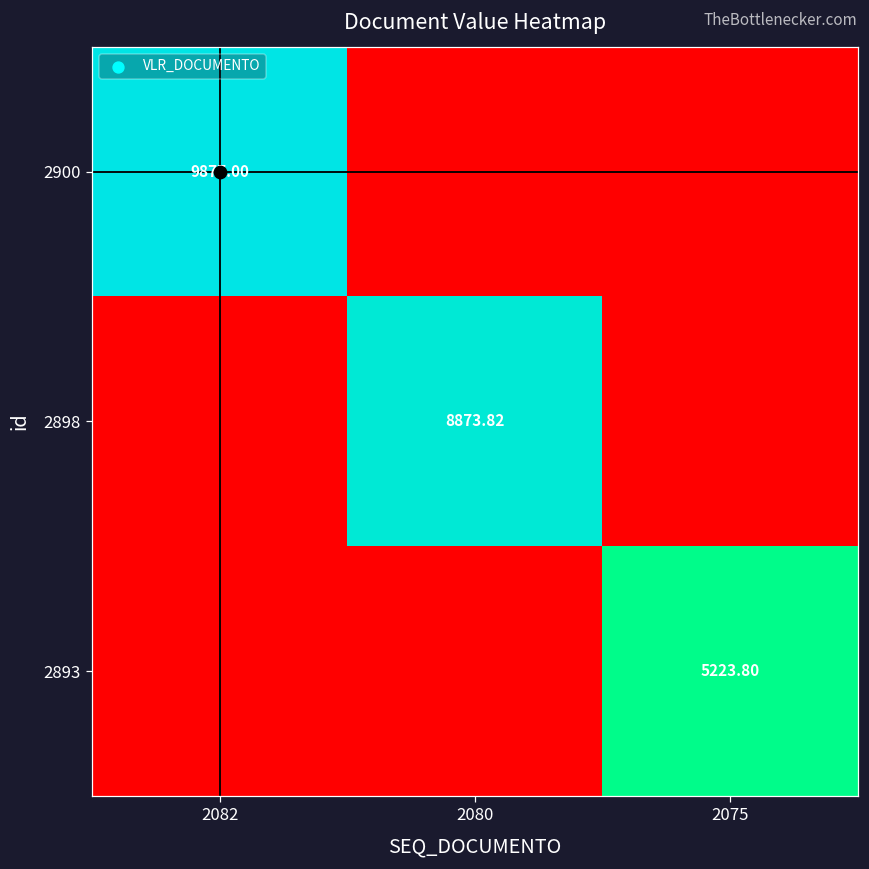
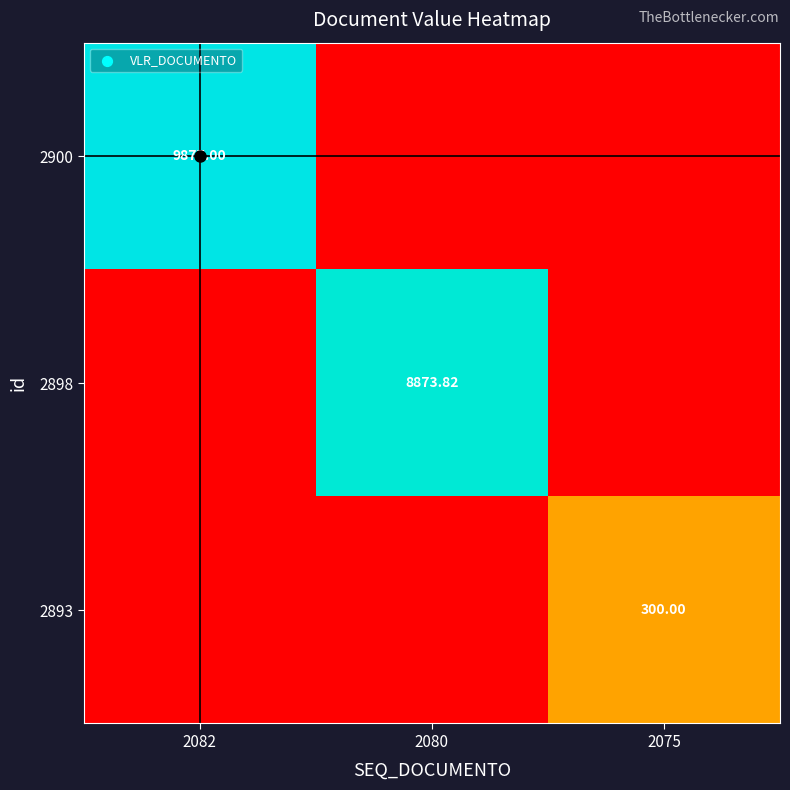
  {
    "2898": {
      "2080": 8873.82
    },
    "2893": {
-     "2075": 5223.80
+     "2075": 300.00
    }
  }
